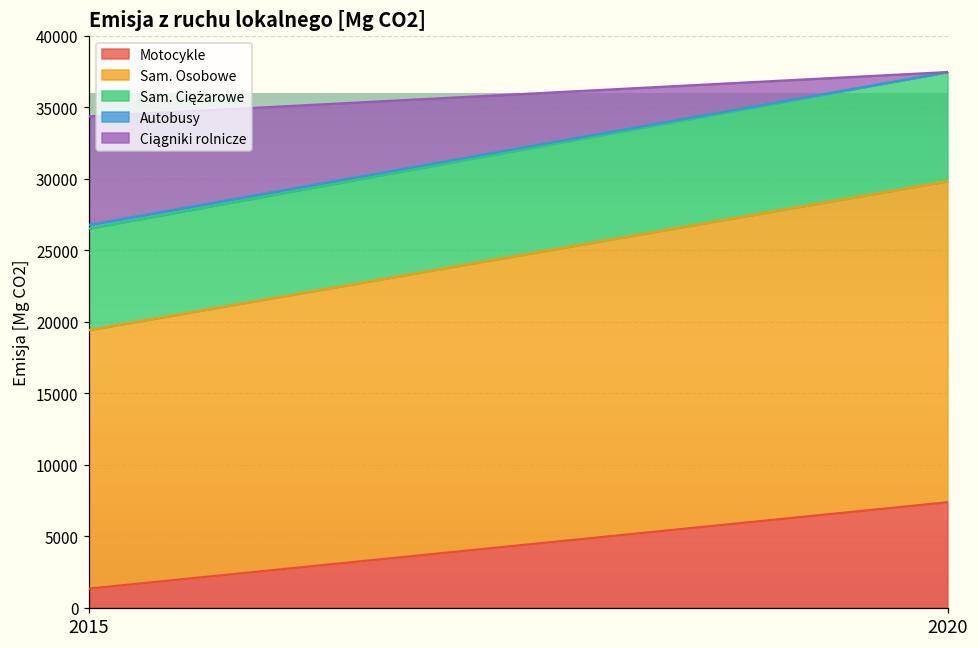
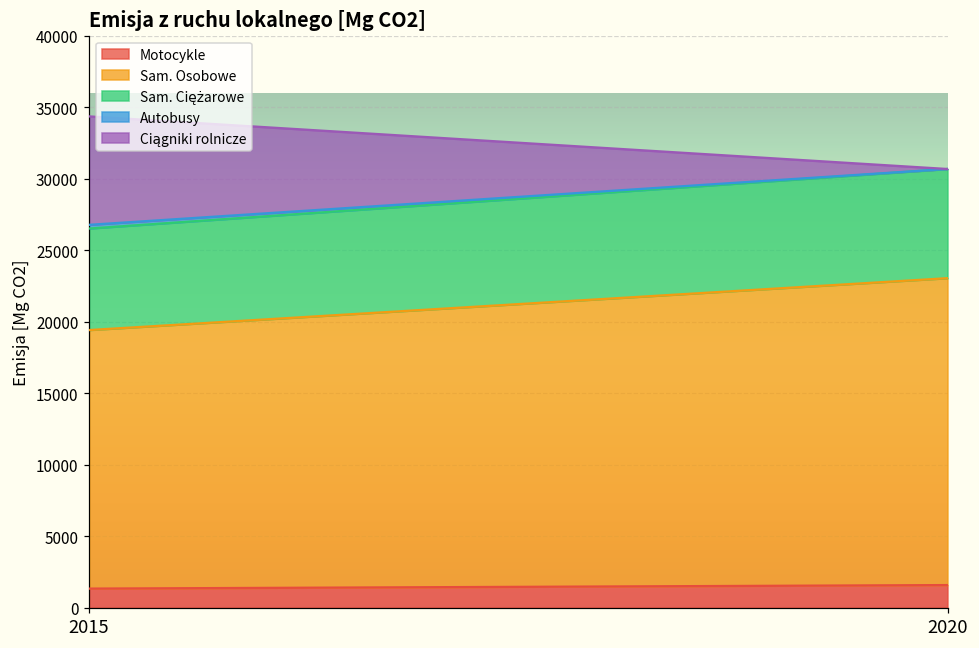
  {
    "Motocykle": {
      "2015": 1300,
-     "2020": 7400
+     "2020": 1600
    },
    "Sam. Osobowe": {
      "2015": 18100,
-     "2020": 22500
+     "2020": 21500
    },
    "Sam. Ciężarowe": {
      "2015": 7100
    },
    "Autobusy": {
      "2015": 300
    },
    "Ciągniki rolnicze": {
      "2015": 7600
    }
  }
